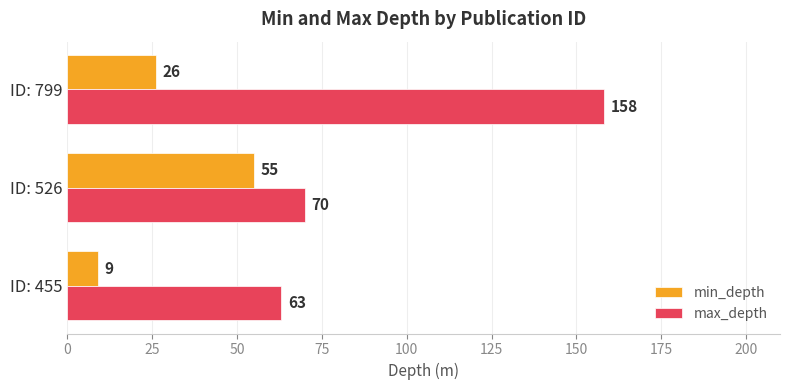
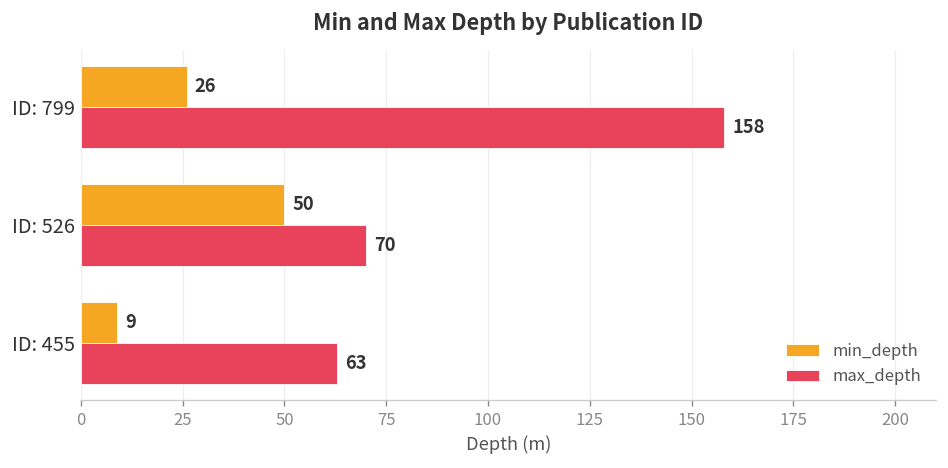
  {
    "min_depth": {
      "ID: 799": 26,
-     "ID: 526": 55,
+     "ID: 526": 50,
      "ID: 455": 9
    },
    "max_depth": {
      "ID: 799": 158,
      "ID: 526": 70,
      "ID: 455": 63
    }
  }
